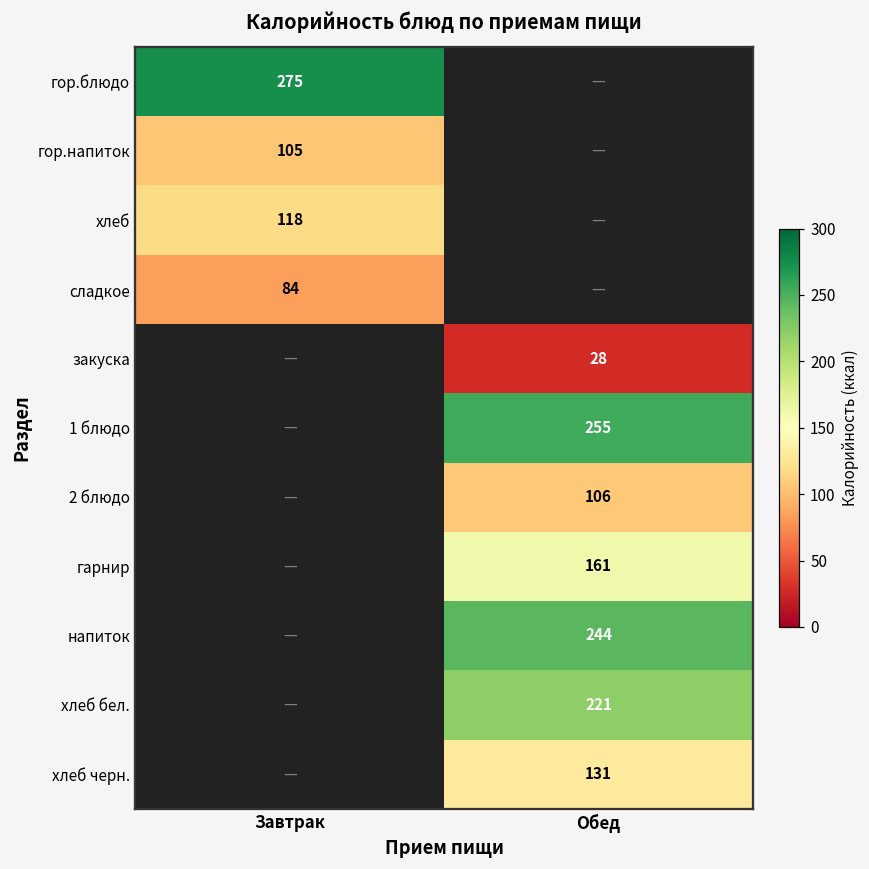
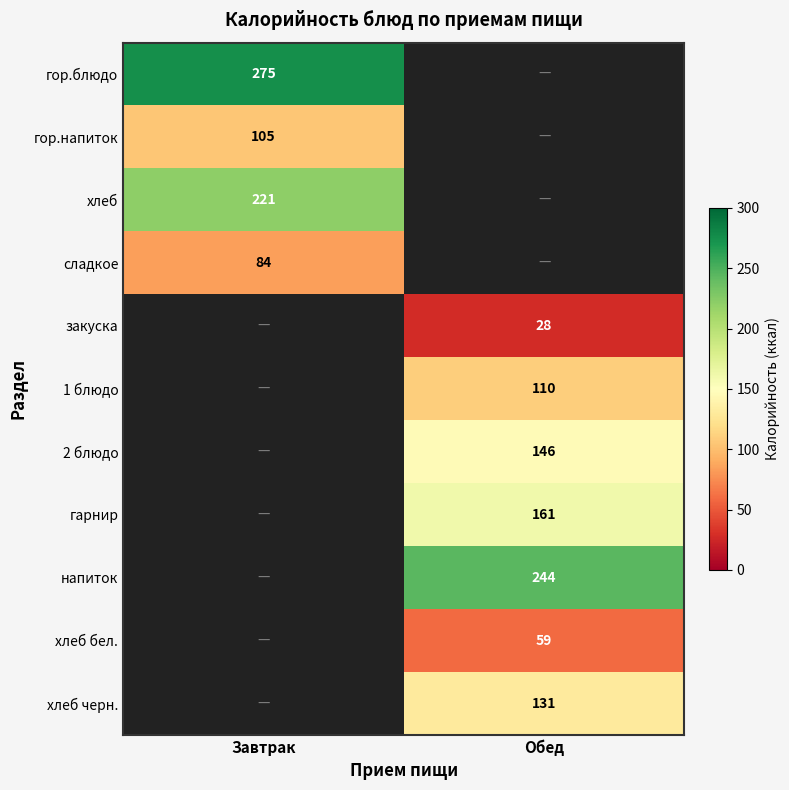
  {
    "гор.блюдо": {
      "Завтрак": 275
    },
    "гор.напиток": {
      "Завтрак": 105
    },
    "хлеб": {
-     "Завтрак": 118
+     "Завтрак": 221
    },
    "сладкое": {
      "Завтрак": 84
    },
    "закуска": {
      "Обед": 28
    },
    "1 блюдо": {
-     "Обед": 255
+     "Обед": 110
    },
    "2 блюдо": {
-     "Обед": 106
+     "Обед": 146
    },
    "гарнир": {
      "Обед": 161
    },
    "напиток": {
      "Обед": 244
    },
    "хлеб бел.": {
-     "Обед": 221
+     "Обед": 59
    },
    "хлеб черн.": {
      "Обед": 131
    }
  }
